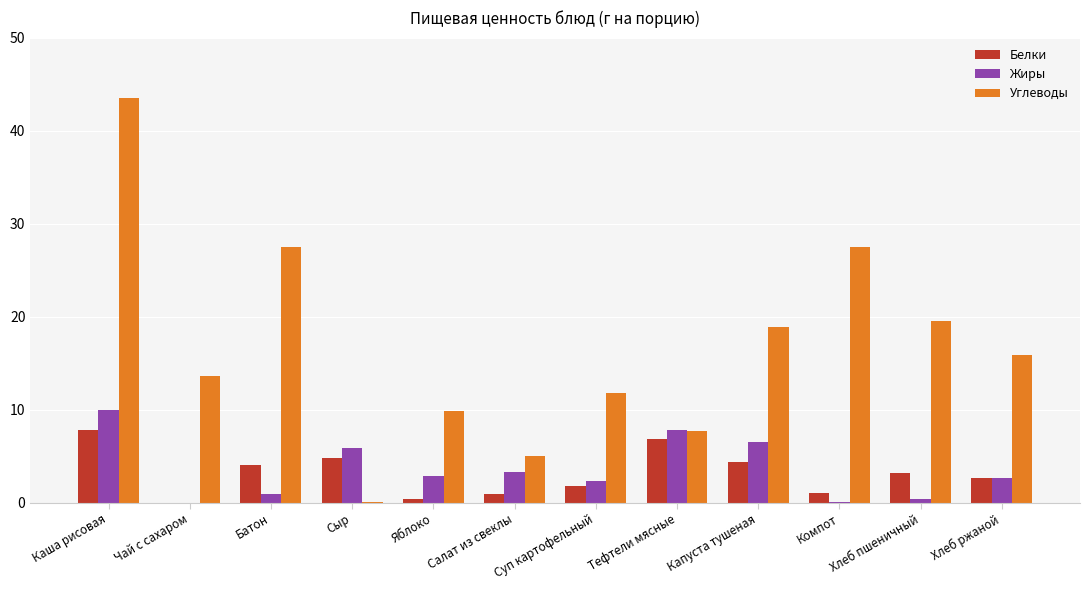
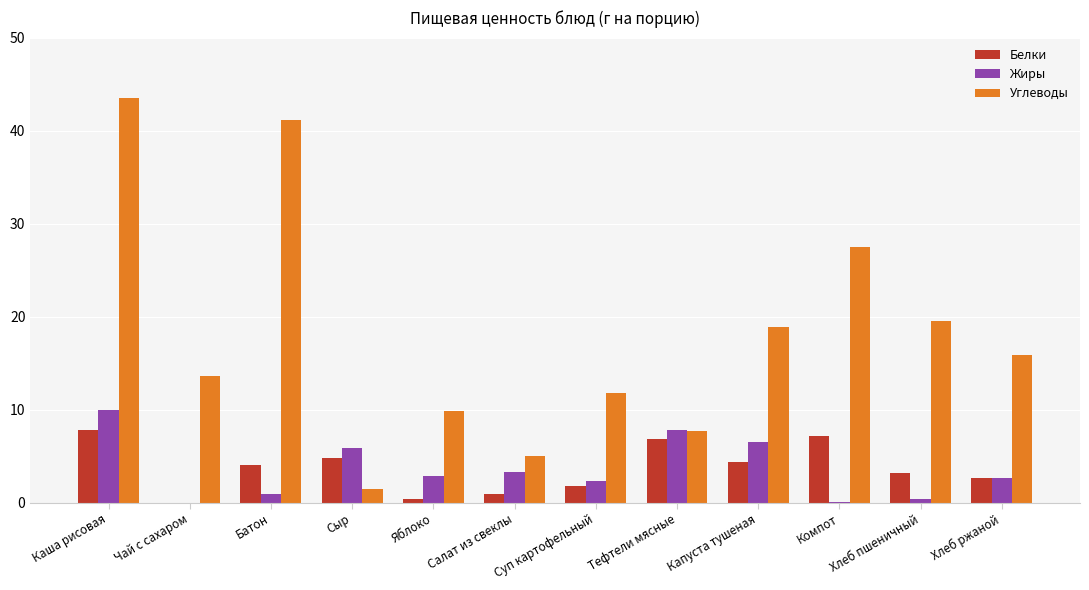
  {
    "Белки": {
      "Каша рисовая": 8,
      "Чай с сахаром": 0,
      "Батон": 4,
      "Сыр": 5,
      "Яблоко": 0,
      "Салат из свеклы": 1,
      "Суп картофельный": 2,
      "Тефтели мясные": 7,
      "Капуста тушеная": 4,
-     "Компот": 1,
+     "Компот": 7,
      "Хлеб пшеничный": 3,
      "Хлеб ржаной": 3
    },
    "Жиры": {
      "Каша рисовая": 10,
      "Чай с сахаром": 0,
      "Батон": 1,
      "Сыр": 6,
      "Яблоко": 3,
      "Салат из свеклы": 3,
      "Суп картофельный": 2,
      "Тефтели мясные": 8,
      "Капуста тушеная": 7,
      "Хлеб пшеничный": 0,
      "Хлеб ржаной": 3
    },
    "Углеводы": {
      "Каша рисовая": 44,
      "Чай с сахаром": 14,
-     "Батон": 28,
-     "Сыр": 0,
+     "Батон": 41,
+     "Сыр": 2,
      "Яблоко": 10,
      "Салат из свеклы": 5,
      "Суп картофельный": 12,
      "Тефтели мясные": 8,
      "Капуста тушеная": 19,
      "Компот": 28,
      "Хлеб пшеничный": 20,
      "Хлеб ржаной": 16
    }
  }
